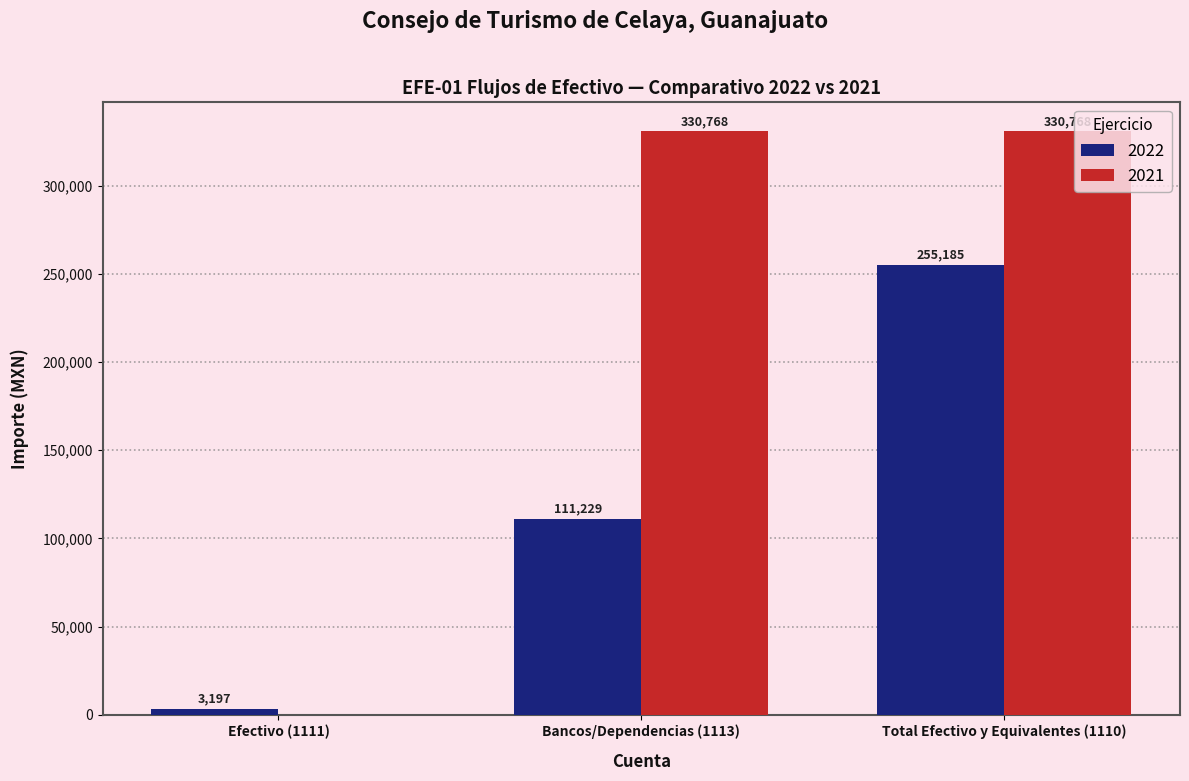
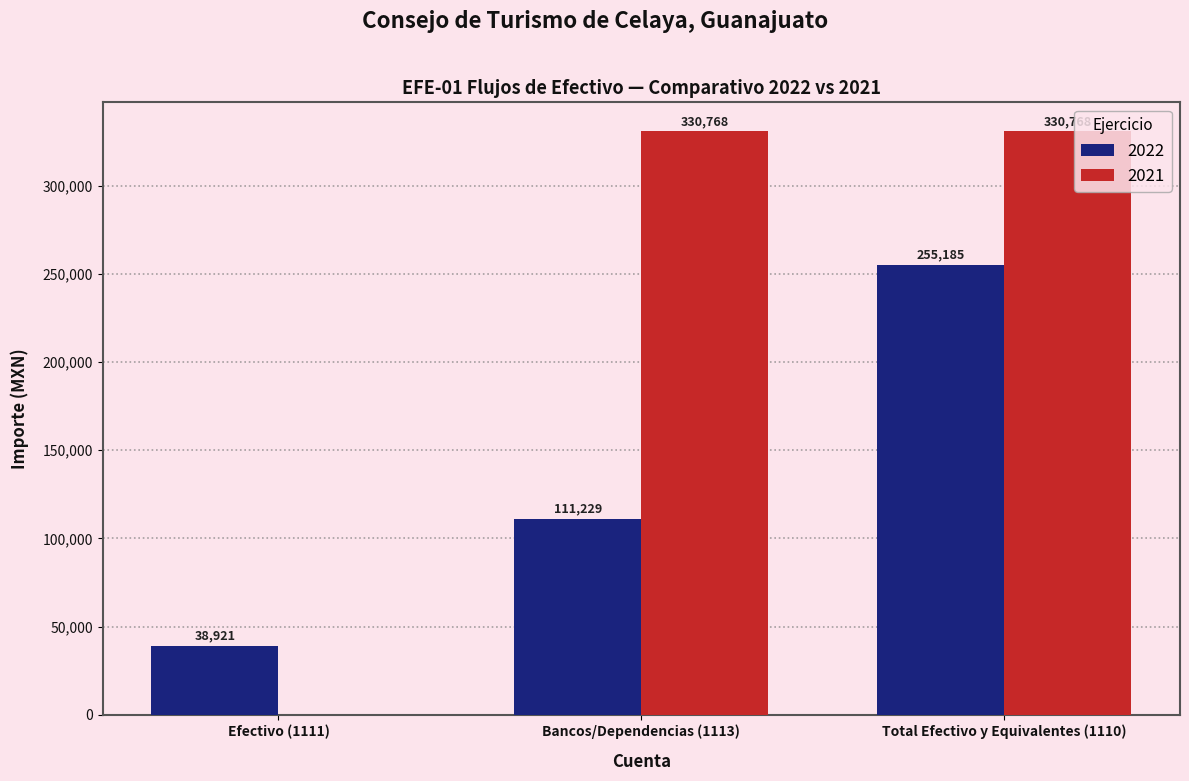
  {
    "2022": {
-     "Efectivo (1111)": "3,197",
+     "Efectivo (1111)": "38,921",
      "Bancos/Dependencias (1113)": "111,229",
      "Total Efectivo y Equivalentes (1110)": "255,185"
    },
    "2021": {
      "Bancos/Dependencias (1113)": "330,768"
    }
  }
